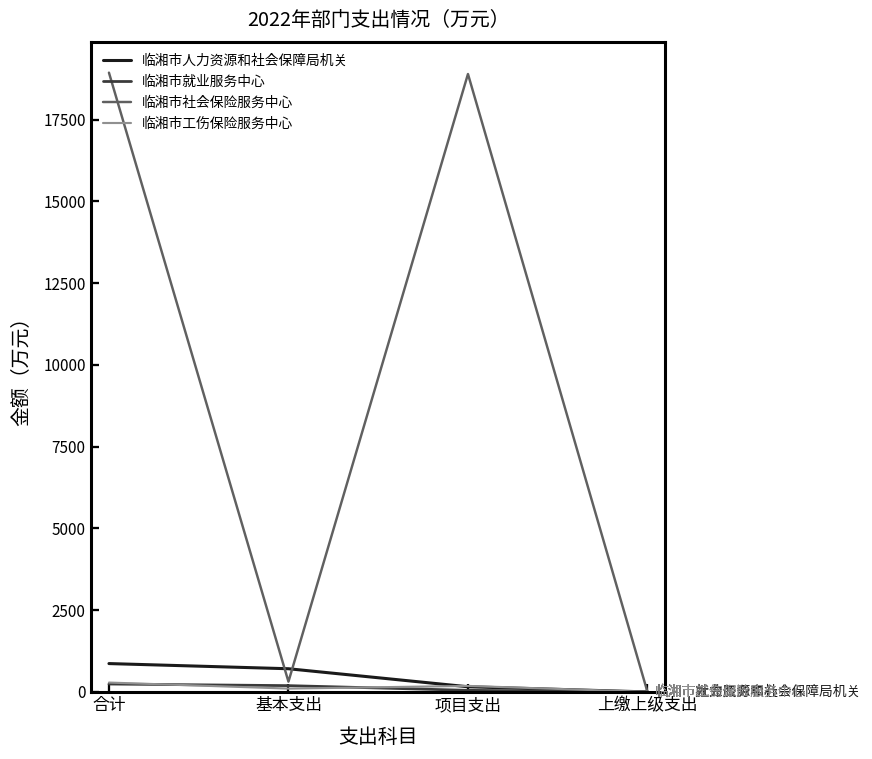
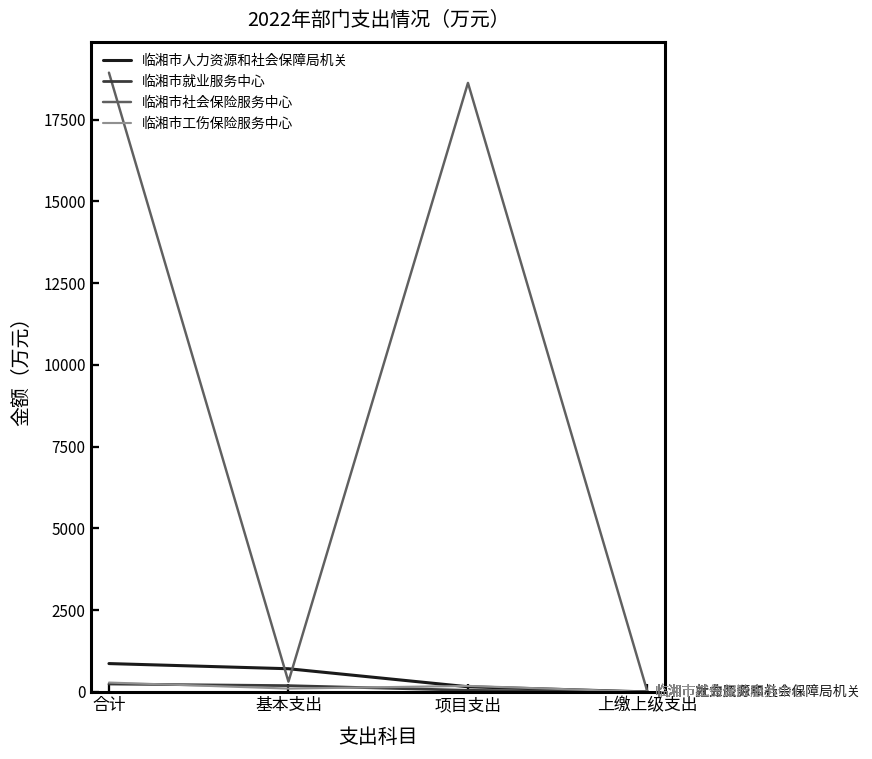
  {
    "临湘市社会保险服务中心": {
      "合计": 18900,
      "基本支出": 300,
-     "项目支出": 18900
+     "项目支出": 18600
    },
    "临湘市工伤保险服务中心": {
      "基本支出": 100
    }
  }
